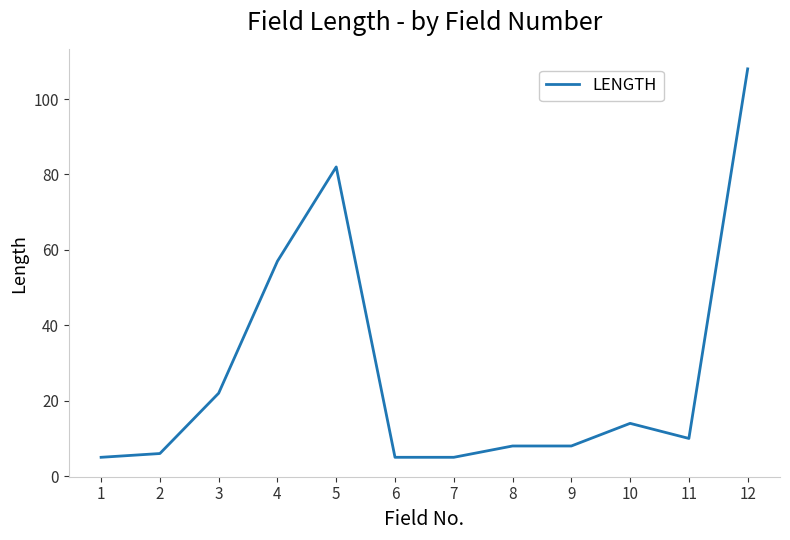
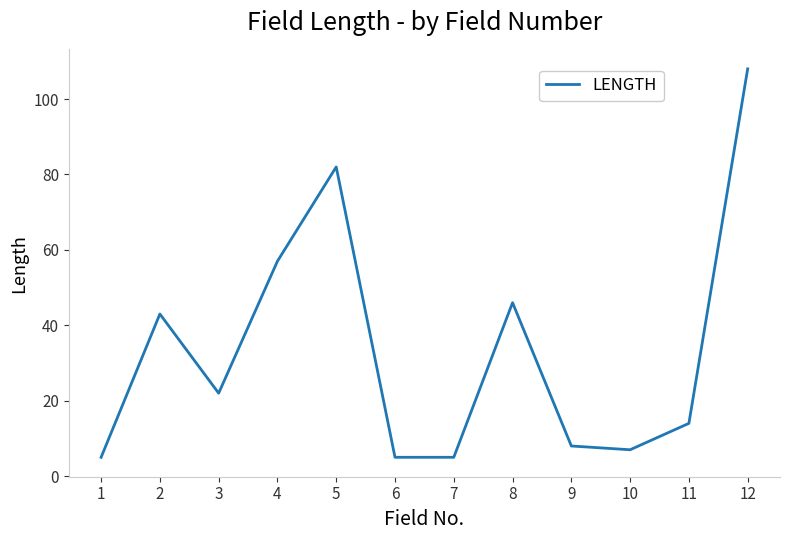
  {
    "1": 5,
-   "2": 6,
+   "2": 43,
    "3": 22,
    "4": 57,
    "5": 82,
    "6": 5,
    "7": 5,
-   "8": 8,
+   "8": 46,
    "9": 8,
-   "10": 14,
-   "11": 10,
+   "10": 7,
+   "11": 14,
    "12": 108
  }
